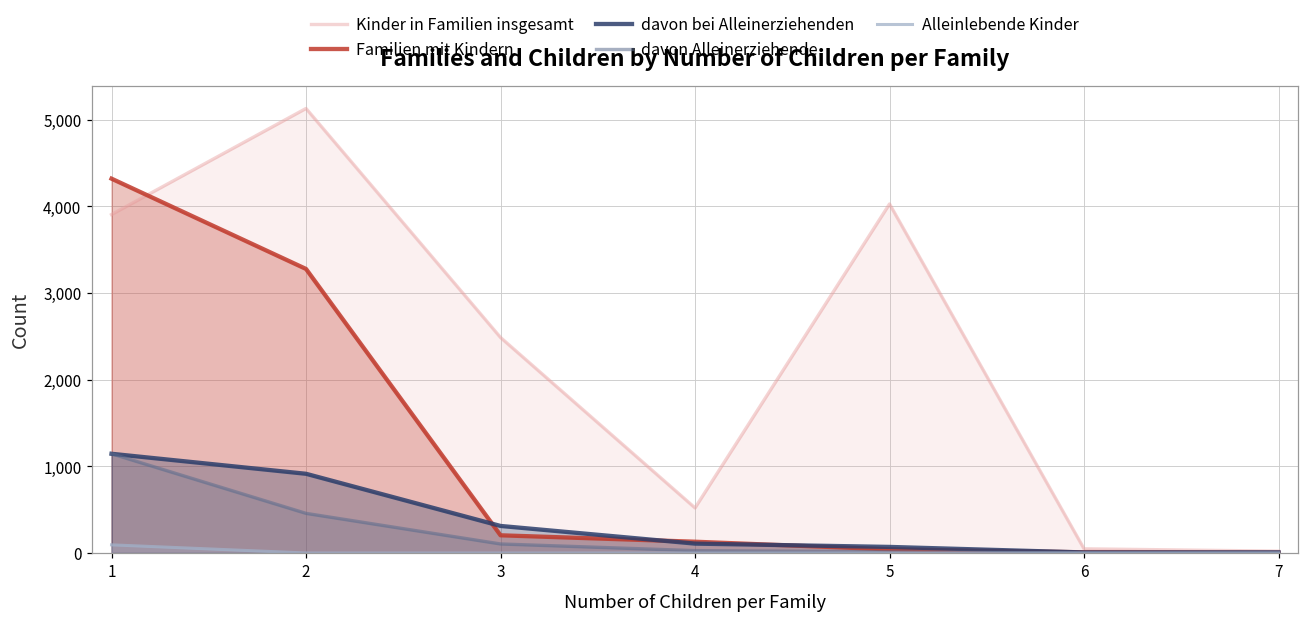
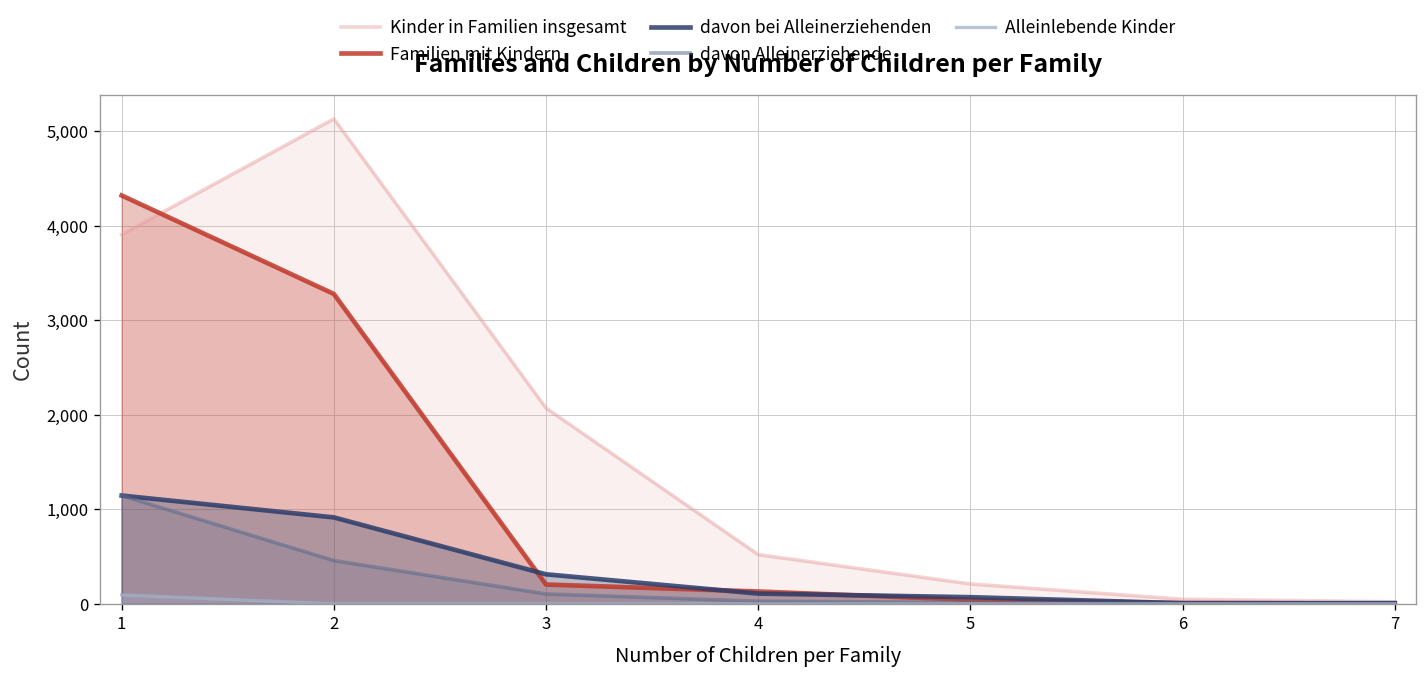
  {
    "Kinder in Familien insgesamt": {
      "1": "3,900",
      "2": "5,100",
-     "3": "2,500",
+     "3": "2,100",
      "4": "500",
-     "5": "4,000",
+     "5": "200",
      "6": "0"
    },
    "Familien mit Kindern": {
      "1": "4,300",
      "2": "3,300",
      "3": "200"
    },
    "davon bei Alleinerziehenden": {
      "2": "900",
      "3": "300"
    }
  }
